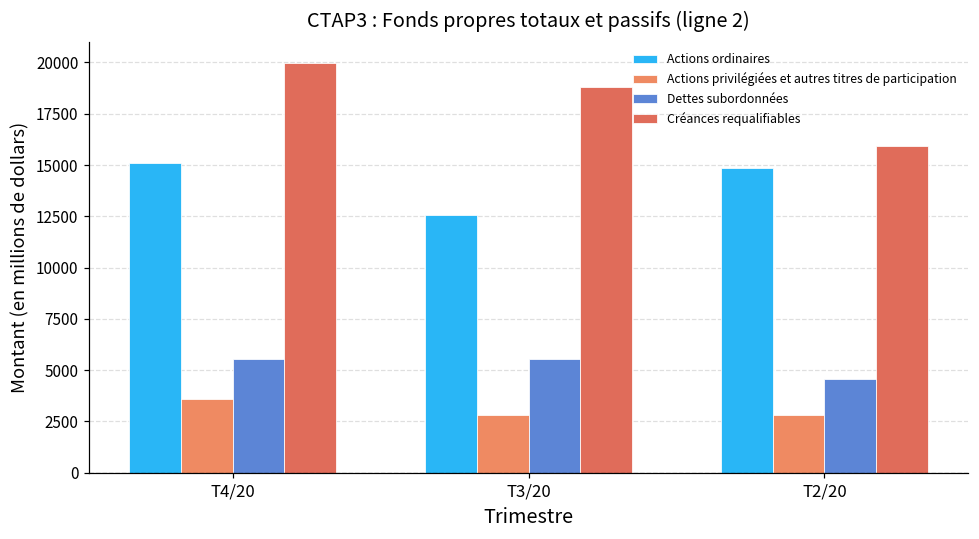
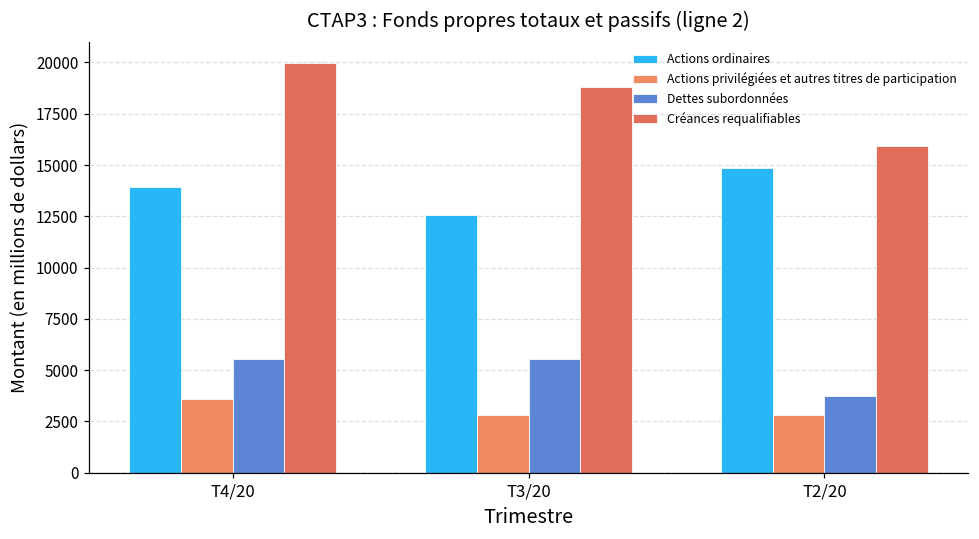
  {
    "Actions ordinaires": {
-     "T4/20": 15100,
+     "T4/20": 13900,
      "T3/20": 12600,
      "T2/20": 14900
    },
    "Dettes subordonnées": {
      "T4/20": 5500,
      "T3/20": 5600,
-     "T2/20": 4600
+     "T2/20": 3700
    }
  }
